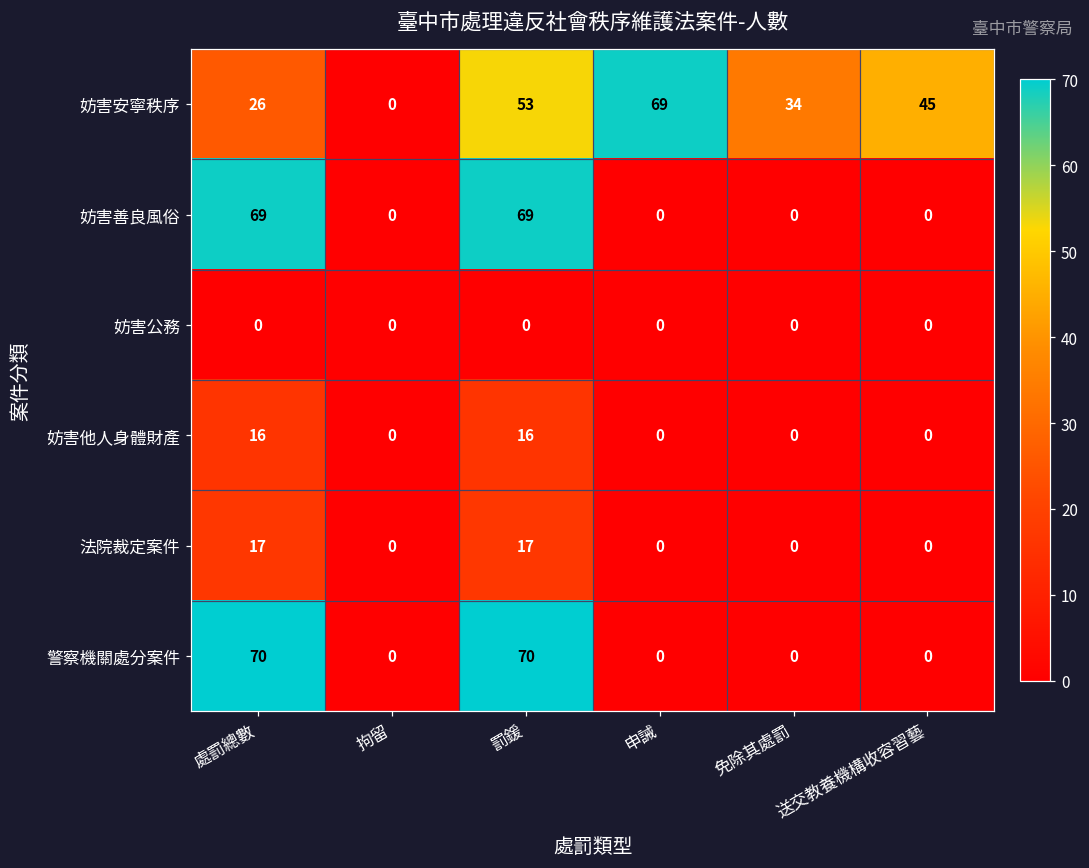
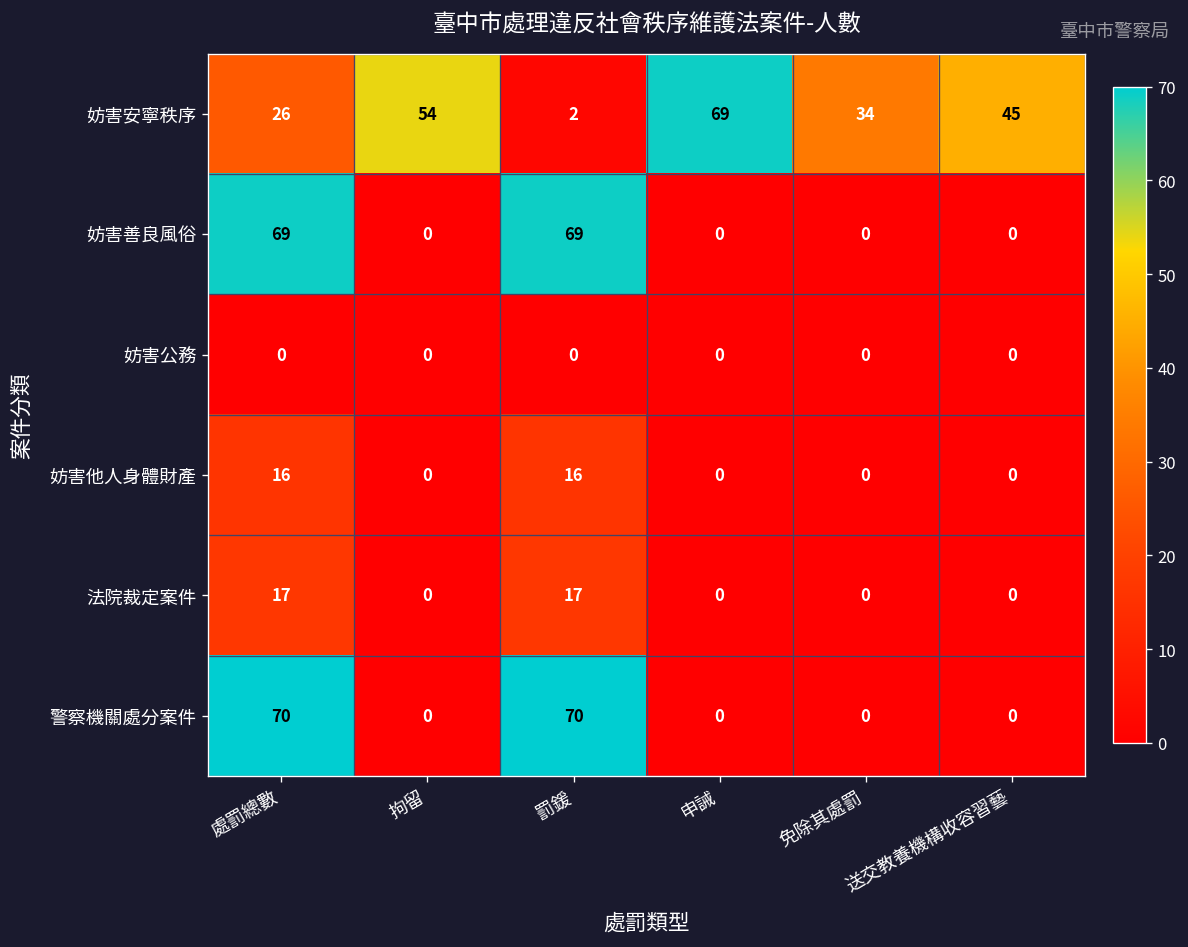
  {
    "妨害安寧秩序": {
      "處罰總數": 26,
-     "拘留": 0,
-     "罰鍰": 53,
+     "拘留": 54,
+     "罰鍰": 2,
      "申誡": 69,
      "免除其處罰": 34,
      "送交教養機構收容習藝": 45
    },
    "妨害善良風俗": {
      "處罰總數": 69,
      "拘留": 0,
      "罰鍰": 69,
      "申誡": 0,
      "免除其處罰": 0,
      "送交教養機構收容習藝": 0
    },
    "妨害公務": {
      "處罰總數": 0,
      "拘留": 0,
      "罰鍰": 0,
      "申誡": 0,
      "免除其處罰": 0,
      "送交教養機構收容習藝": 0
    },
    "妨害他人身體財產": {
      "處罰總數": 16,
      "拘留": 0,
      "罰鍰": 16,
      "申誡": 0,
      "免除其處罰": 0,
      "送交教養機構收容習藝": 0
    },
    "法院裁定案件": {
      "處罰總數": 17,
      "拘留": 0,
      "罰鍰": 17,
      "申誡": 0,
      "免除其處罰": 0,
      "送交教養機構收容習藝": 0
    },
    "警察機關處分案件": {
      "處罰總數": 70,
      "拘留": 0,
      "罰鍰": 70,
      "申誡": 0,
      "免除其處罰": 0,
      "送交教養機構收容習藝": 0
    }
  }
